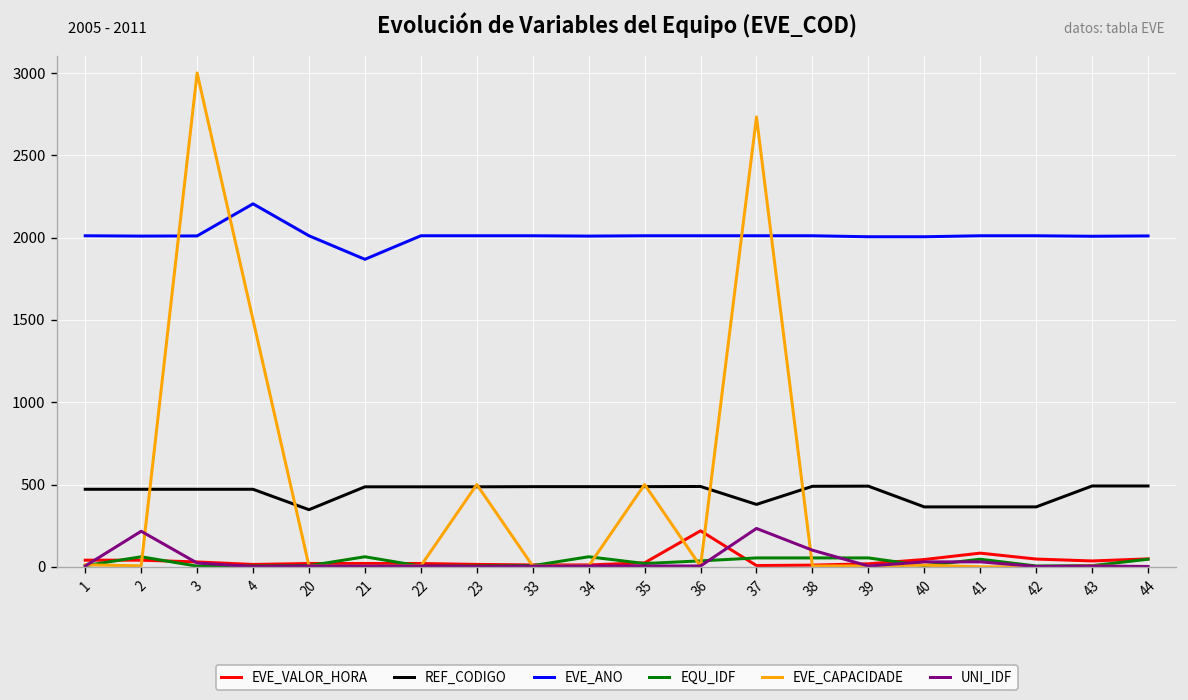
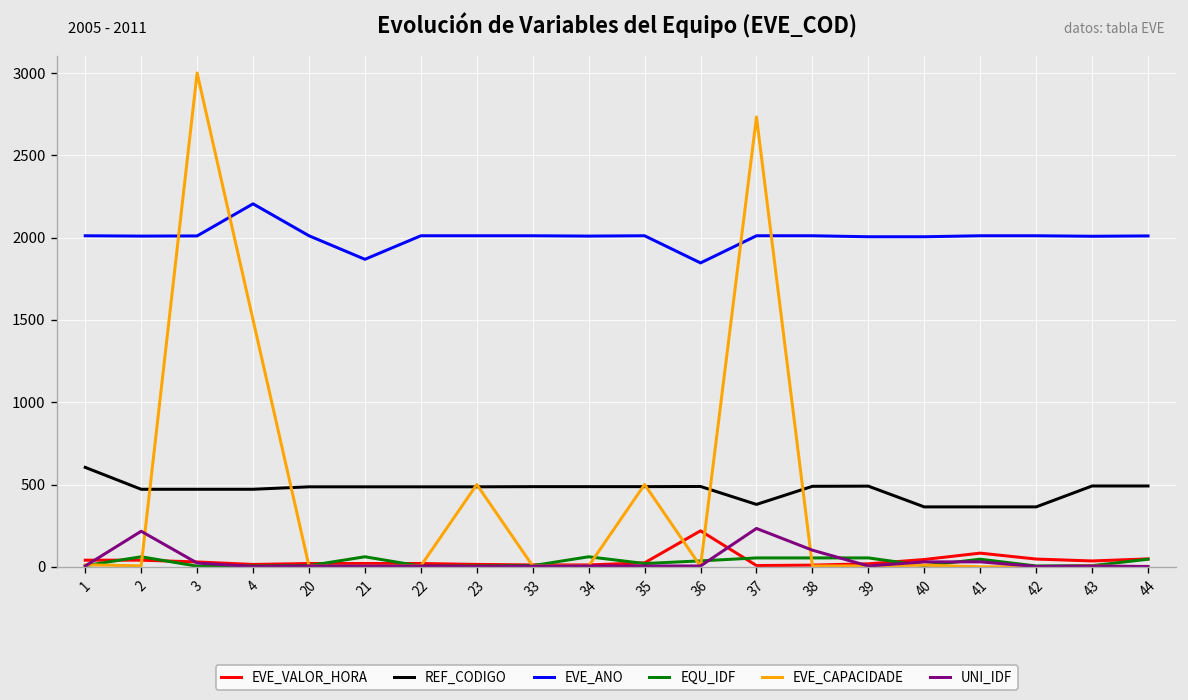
  {
    "EVE_VALOR_HORA": {
      "1": 40,
      "2": 40,
      "36": 220,
      "37": 10,
      "41": 80,
      "42": 50,
      "43": 40
    },
    "REF_CODIGO": {
-     "1": 470,
+     "1": 600,
      "2": 470,
      "3": 470,
      "4": 470,
-     "20": 350,
+     "20": 490,
      "21": 490,
      "22": 490,
      "33": 490,
      "34": 490,
      "36": 490,
      "37": 380,
      "38": 490,
      "39": 490,
      "40": 360,
      "41": 360,
      "42": 360,
      "43": 490,
      "44": 490
    },
    "EVE_ANO": {
      "1": 2010,
      "2": 2010,
      "3": 2010,
      "4": 2210,
      "20": 2010,
      "21": 1870,
      "22": 2010,
      "23": 2010,
      "33": 2010,
      "34": 2010,
      "35": 2010,
-     "36": 2010,
+     "36": 1850,
      "37": 2010,
      "38": 2010,
      "39": 2010,
      "40": 2010,
      "41": 2010,
      "42": 2010,
      "43": 2010,
      "44": 2010
    },
    "EQU_IDF": {
      "2": 60,
      "3": 0,
      "21": 60,
      "34": 60,
      "36": 40,
      "37": 50,
      "38": 50,
      "39": 50
    },
    "EVE_CAPACIDADE": {
      "2": 10,
      "3": 3000,
      "4": 1500,
      "37": 2730,
      "41": 0
    },
    "UNI_IDF": {
      "2": 220,
      "37": 230,
      "38": 100
    }
  }
